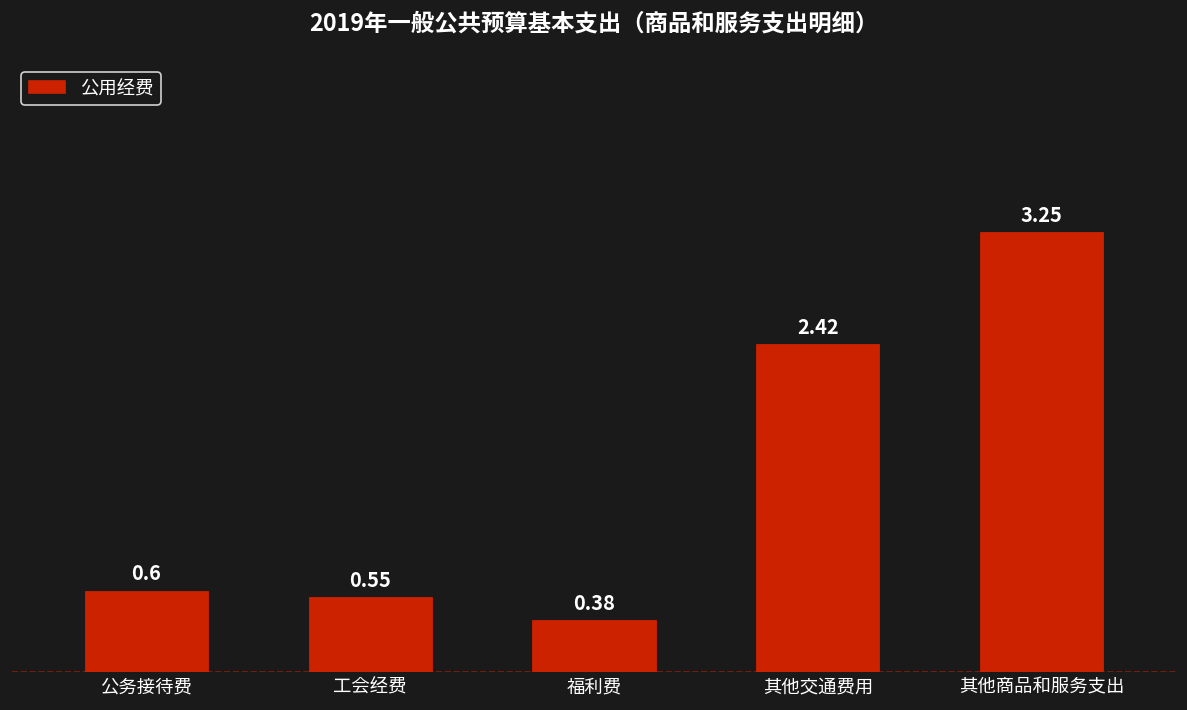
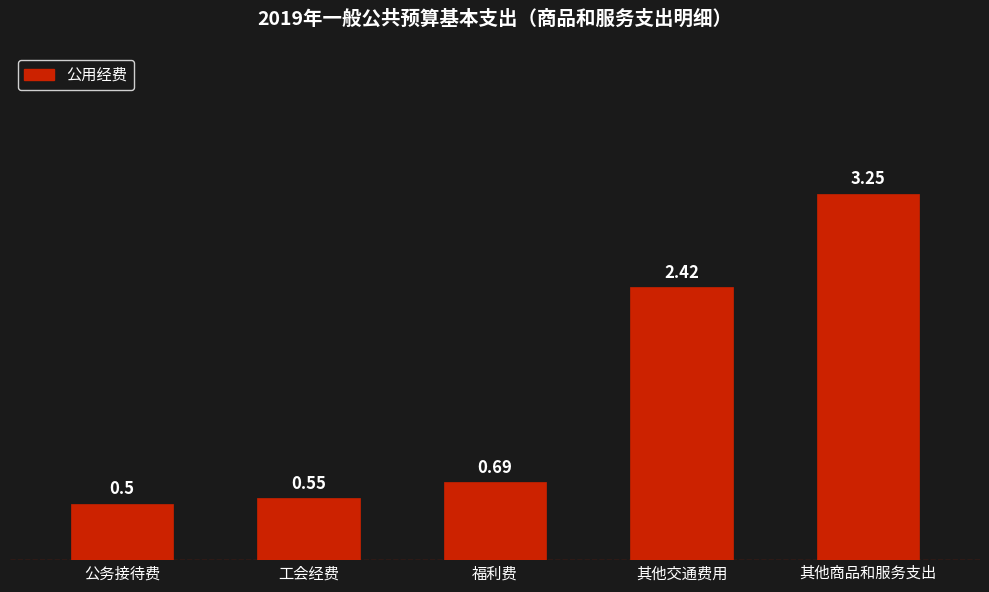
  {
-   "公务接待费": 0.6,
+   "公务接待费": 0.5,
    "工会经费": 0.55,
-   "福利费": 0.38,
+   "福利费": 0.69,
    "其他交通费用": 2.42,
    "其他商品和服务支出": 3.25
  }
